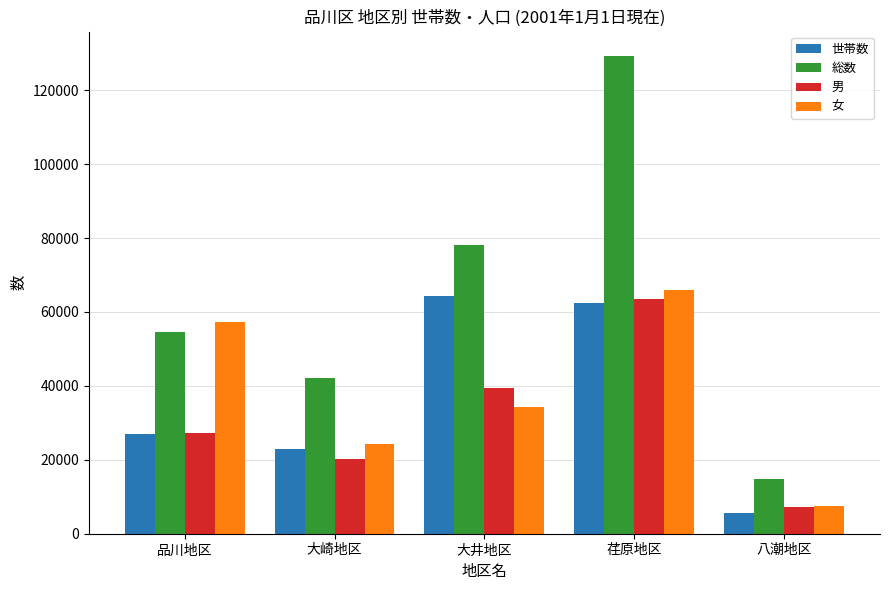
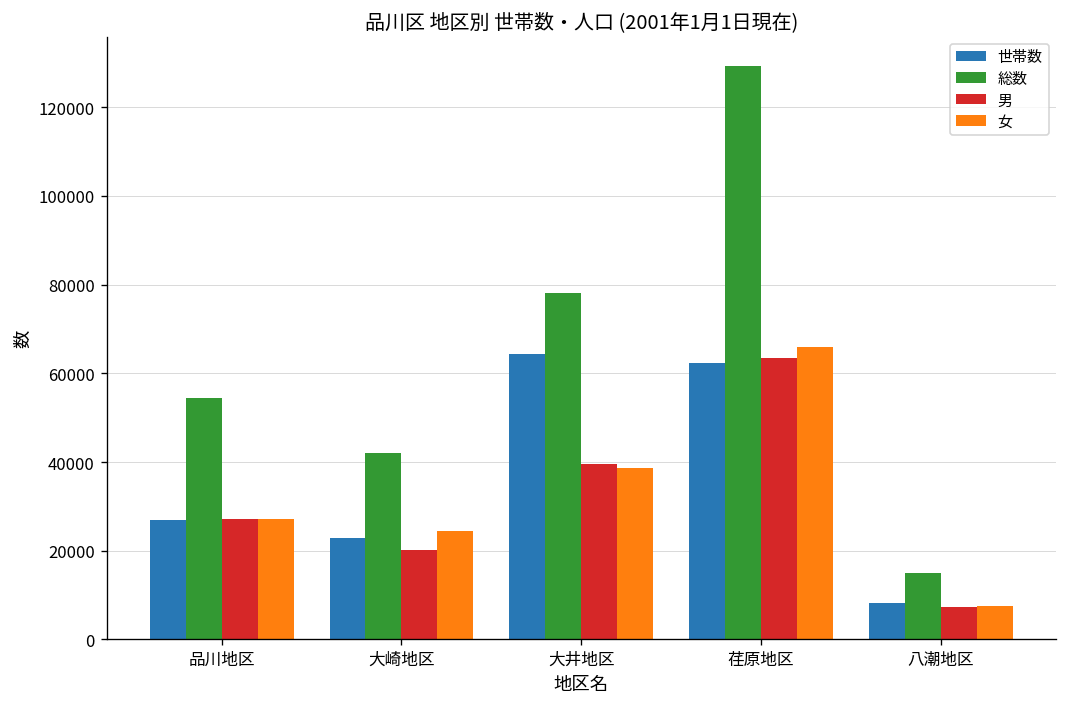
  {
    "世帯数": {
      "品川地区": 27000,
      "大崎地区": 23000,
      "大井地区": 64000,
      "荏原地区": 62000,
-     "八潮地区": 5000
+     "八潮地区": 8000
    },
    "総数": {
      "品川地区": 54000,
      "大崎地区": 42000,
      "大井地区": 78000,
      "荏原地区": 129000,
      "八潮地区": 15000
    },
    "男": {
      "品川地区": 27000,
      "大崎地区": 20000,
      "大井地区": 40000,
      "荏原地区": 63000,
      "八潮地区": 7000
    },
    "女": {
-     "品川地区": 57000,
+     "品川地区": 27000,
      "大崎地区": 24000,
-     "大井地区": 34000,
+     "大井地区": 39000,
      "荏原地区": 66000,
      "八潮地区": 8000
    }
  }
